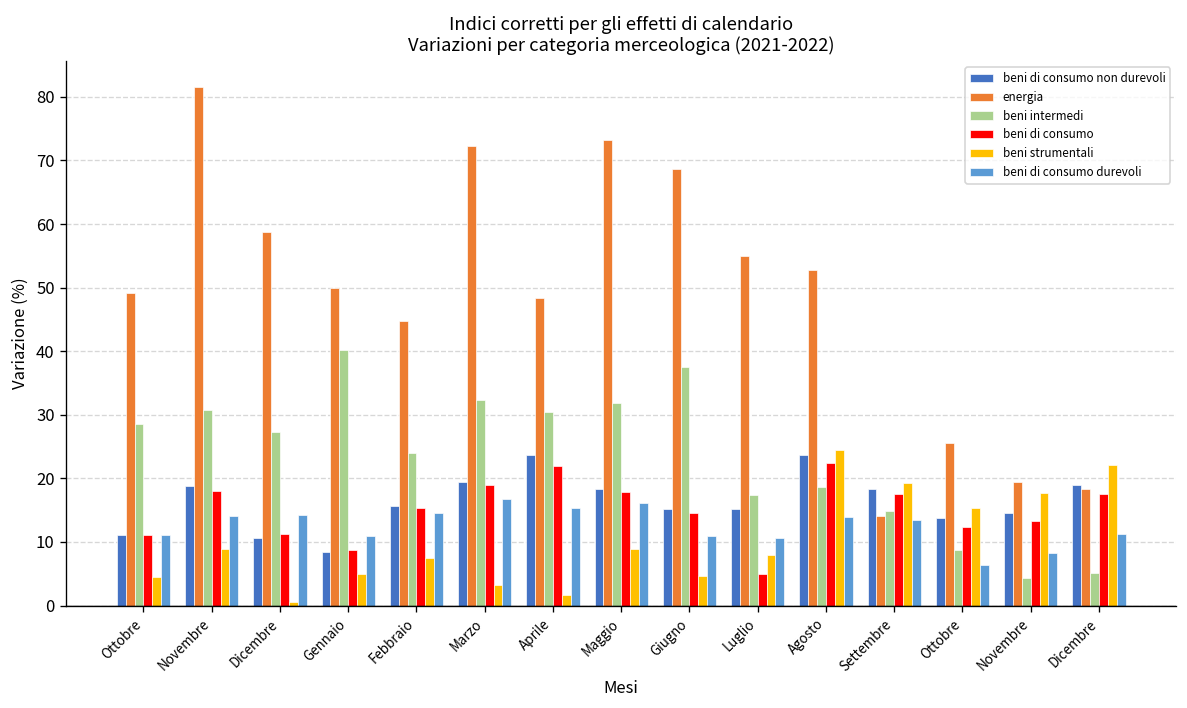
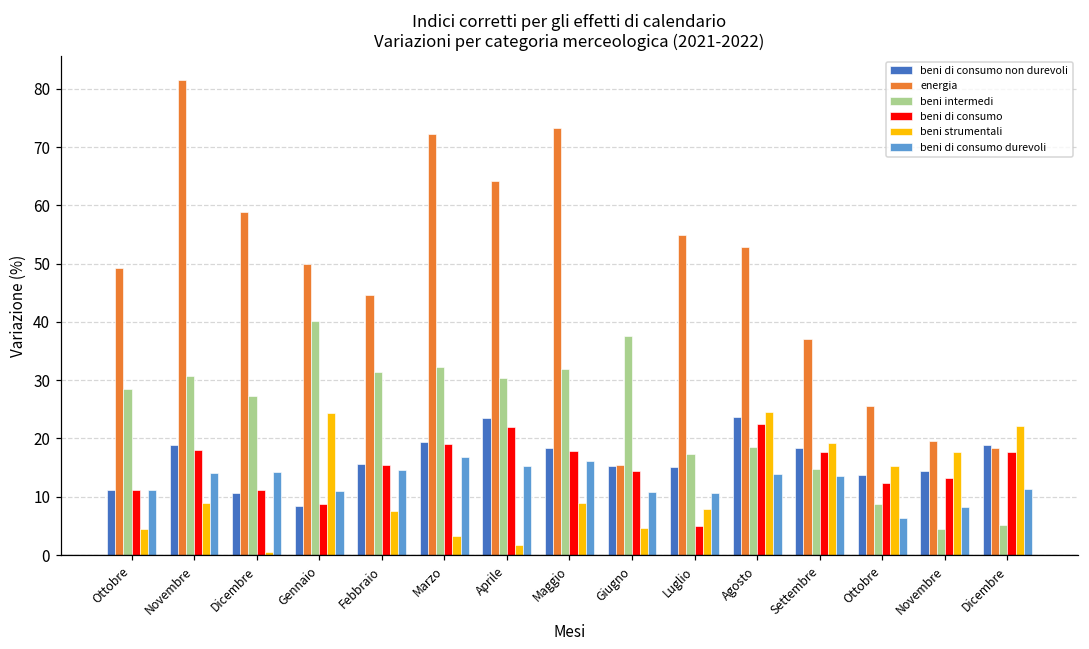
  {
    "energia": {
      "Gennaio": 50,
      "Febbraio": 45,
      "Marzo": 72,
-     "Aprile": 48,
+     "Aprile": 64,
      "Maggio": 73,
-     "Giugno": 69,
+     "Giugno": 15,
      "Luglio": 55,
      "Agosto": 53,
-     "Settembre": 14
+     "Settembre": 37
    },
    "beni intermedi": {
      "Gennaio": 40,
-     "Febbraio": 24,
+     "Febbraio": 31,
      "Marzo": 32,
      "Aprile": 30,
      "Maggio": 32,
      "Giugno": 38,
      "Luglio": 17,
      "Agosto": 19,
      "Settembre": 15
    },
    "beni di consumo": {
      "Gennaio": 9,
      "Febbraio": 15,
      "Marzo": 19,
      "Aprile": 22,
      "Maggio": 18,
      "Giugno": 15,
      "Luglio": 5,
      "Agosto": 22,
      "Settembre": 18
    },
    "beni strumentali": {
-     "Gennaio": 5,
+     "Gennaio": 24,
      "Febbraio": 8,
      "Marzo": 3,
      "Aprile": 2,
      "Maggio": 9,
      "Giugno": 5,
      "Luglio": 8,
      "Agosto": 25,
      "Settembre": 19
    }
  }
